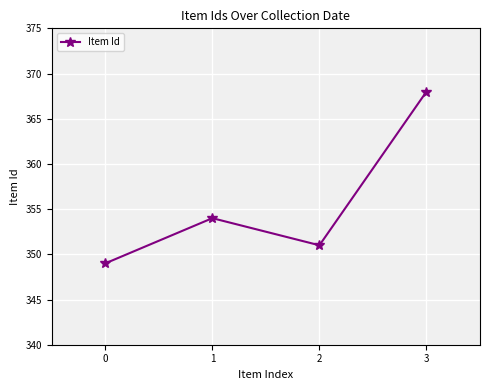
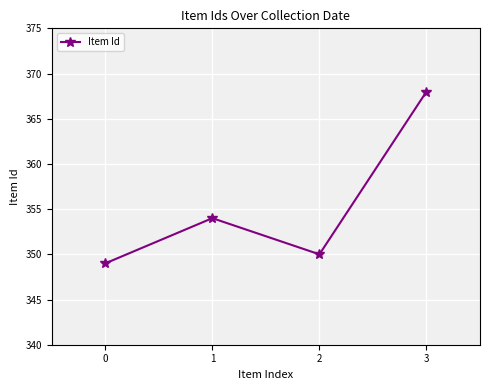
  {
    "0": 349,
    "1": 354,
-   "2": 351,
+   "2": 350,
    "3": 368
  }
